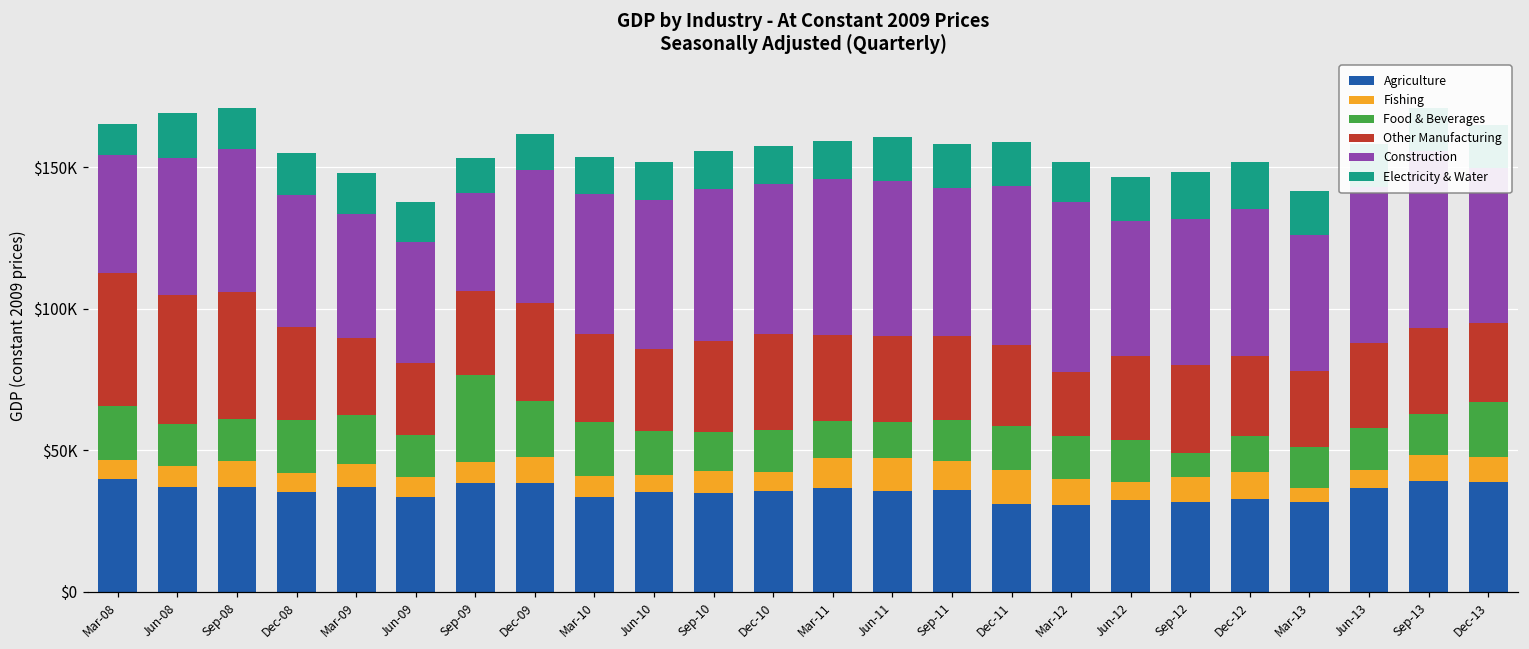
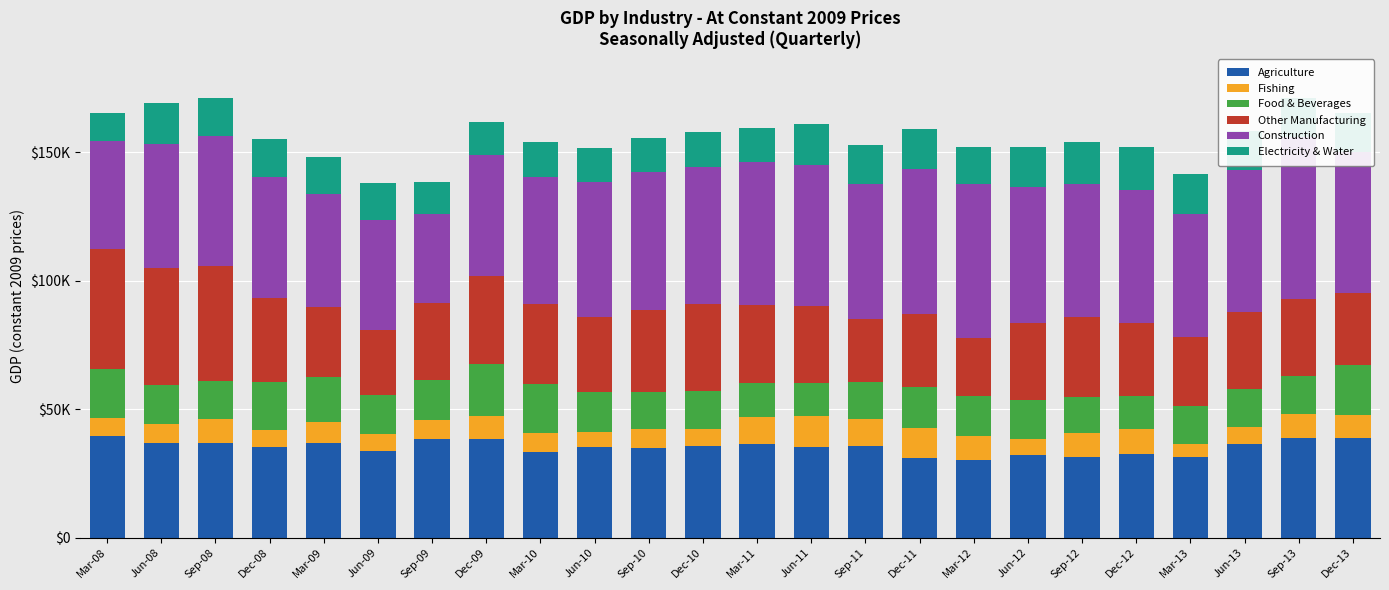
  {
    "Agriculture": {
      "Mar-08": "$40000",
      "Jun-08": "$37000",
      "Sep-08": "$37000",
      "Dec-08": "$35000",
      "Mar-09": "$37000",
      "Jun-09": "$34000",
      "Sep-09": "$38000",
      "Dec-09": "$38000",
      "Mar-10": "$33000",
      "Jun-10": "$35000",
      "Sep-10": "$35000",
      "Dec-10": "$36000",
      "Mar-11": "$37000",
      "Jun-11": "$35000",
      "Sep-11": "$36000",
      "Dec-11": "$31000",
      "Mar-12": "$30000",
      "Jun-12": "$32000",
      "Sep-12": "$32000",
      "Dec-12": "$33000",
      "Mar-13": "$31000",
      "Jun-13": "$36000",
      "Sep-13": "$39000",
      "Dec-13": "$39000"
    },
    "Fishing": {
      "Mar-08": "$7000",
      "Jun-08": "$7000",
      "Sep-08": "$9000",
      "Dec-08": "$7000",
      "Mar-09": "$8000",
      "Jun-09": "$7000",
      "Sep-09": "$7000",
      "Dec-09": "$9000",
      "Mar-10": "$7000",
      "Jun-10": "$6000",
      "Sep-10": "$8000",
      "Dec-10": "$7000",
      "Mar-11": "$11000",
      "Jun-11": "$12000",
      "Sep-11": "$10000",
      "Dec-11": "$12000",
      "Mar-12": "$9000",
      "Jun-12": "$6000",
      "Sep-12": "$9000",
      "Dec-12": "$10000",
      "Mar-13": "$5000",
      "Jun-13": "$7000",
      "Sep-13": "$9000",
      "Dec-13": "$9000"
    },
    "Food & Beverages": {
      "Mar-08": "$19000",
      "Jun-08": "$15000",
      "Sep-08": "$15000",
      "Dec-08": "$18000",
      "Mar-09": "$18000",
      "Jun-09": "$15000",
-     "Sep-09": "$31000",
+     "Sep-09": "$16000",
      "Dec-09": "$20000",
      "Mar-10": "$19000",
      "Jun-10": "$15000",
      "Sep-10": "$14000",
      "Dec-10": "$15000",
      "Mar-11": "$13000",
      "Jun-11": "$13000",
      "Sep-11": "$14000",
      "Dec-11": "$16000",
      "Mar-12": "$15000",
      "Jun-12": "$15000",
-     "Sep-12": "$8000",
+     "Sep-12": "$14000",
      "Dec-12": "$13000",
      "Mar-13": "$15000",
      "Jun-13": "$15000",
      "Sep-13": "$15000",
      "Dec-13": "$19000"
    },
    "Other Manufacturing": {
      "Mar-08": "$47000",
      "Jun-08": "$46000",
      "Sep-08": "$45000",
      "Dec-08": "$33000",
      "Mar-09": "$27000",
      "Jun-09": "$25000",
      "Sep-09": "$30000",
      "Dec-09": "$35000",
      "Mar-10": "$31000",
      "Jun-10": "$29000",
      "Sep-10": "$32000",
      "Dec-10": "$34000",
      "Mar-11": "$30000",
      "Jun-11": "$30000",
-     "Sep-11": "$30000",
+     "Sep-11": "$25000",
      "Dec-11": "$29000",
      "Mar-12": "$23000",
      "Jun-12": "$30000",
      "Sep-12": "$31000",
      "Dec-12": "$28000",
      "Mar-13": "$27000",
      "Jun-13": "$30000",
      "Sep-13": "$30000",
      "Dec-13": "$28000"
    },
    "Construction": {
      "Mar-08": "$42000",
      "Jun-08": "$48000",
      "Sep-08": "$51000",
      "Dec-08": "$47000",
      "Mar-09": "$44000",
      "Jun-09": "$43000",
      "Sep-09": "$34000",
      "Dec-09": "$47000",
      "Mar-10": "$50000",
      "Jun-10": "$52000",
      "Sep-10": "$54000",
      "Dec-10": "$53000",
      "Mar-11": "$55000",
      "Jun-11": "$55000",
      "Sep-11": "$52000",
      "Dec-11": "$56000",
      "Mar-12": "$60000",
-     "Jun-12": "$48000",
+     "Jun-12": "$53000",
      "Sep-12": "$52000",
      "Dec-12": "$52000",
      "Mar-13": "$48000",
      "Jun-13": "$55000"
    },
    "Electricity & Water": {
      "Mar-08": "$11000",
      "Jun-08": "$16000",
      "Sep-08": "$15000",
      "Dec-08": "$15000",
      "Mar-09": "$15000",
      "Jun-09": "$14000",
      "Sep-09": "$13000",
      "Dec-09": "$13000",
      "Mar-10": "$13000",
      "Jun-10": "$13000",
      "Sep-10": "$13000",
      "Dec-10": "$14000",
      "Mar-11": "$13000",
      "Jun-11": "$16000",
      "Sep-11": "$16000",
      "Dec-11": "$15000",
      "Mar-12": "$14000",
      "Jun-12": "$16000",
      "Sep-12": "$16000",
      "Dec-12": "$17000",
      "Mar-13": "$16000"
    }
  }
